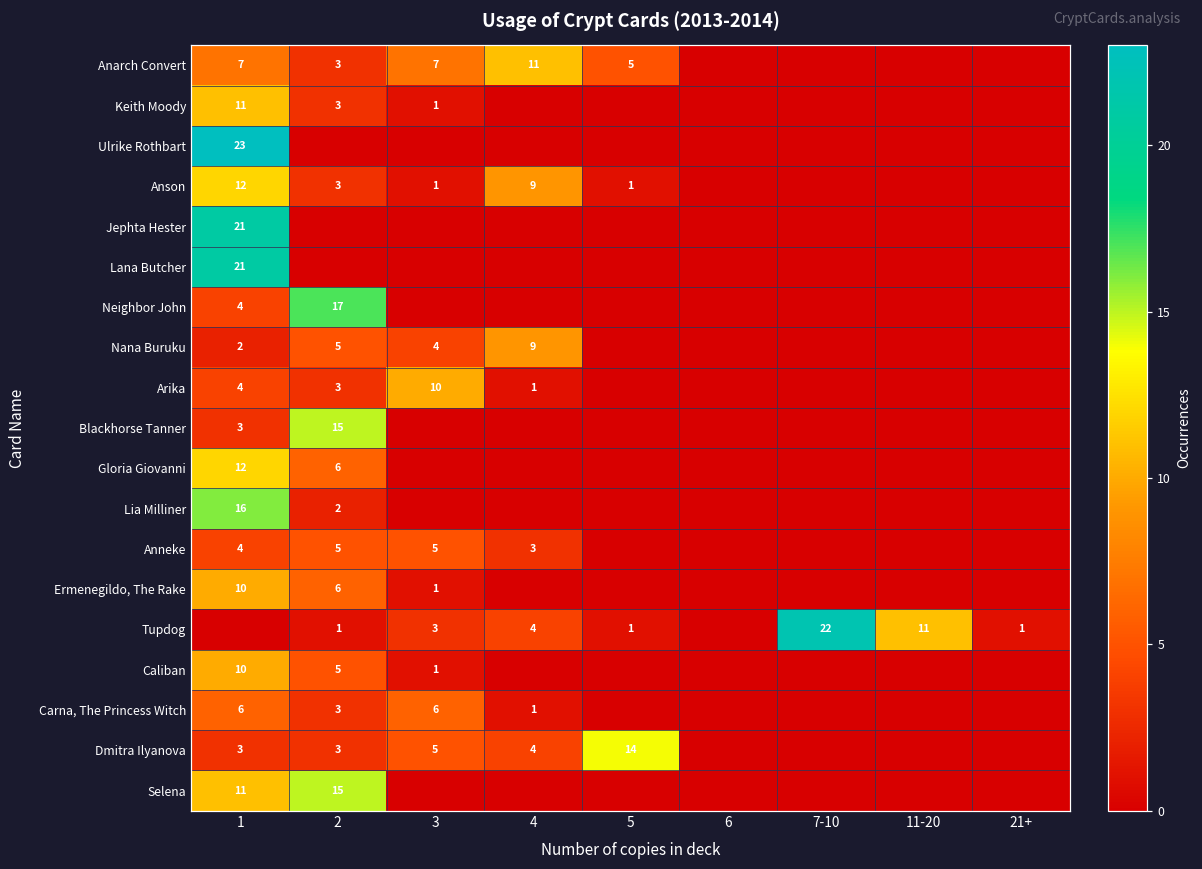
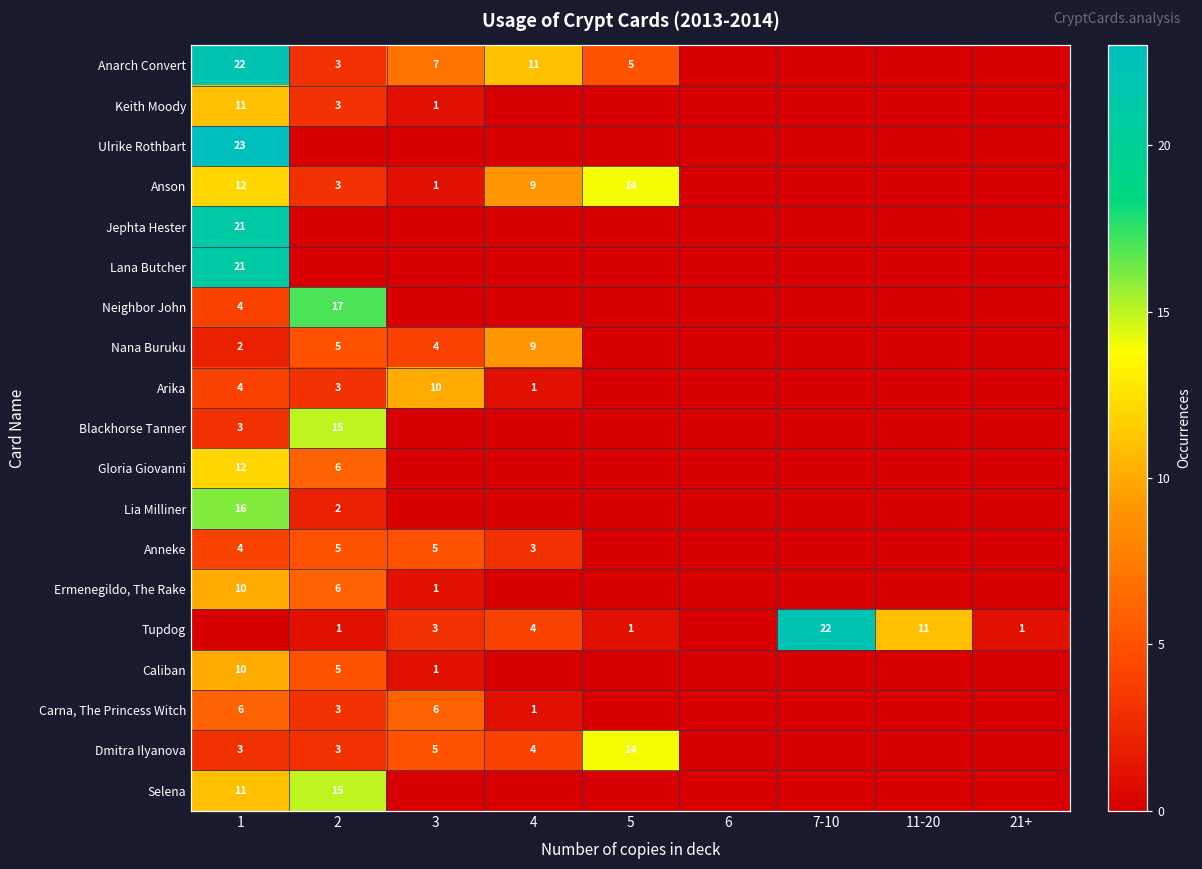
  {
    "Anarch Convert": {
-     "1": 7,
+     "1": 22,
      "2": 3,
      "3": 7,
      "4": 11,
      "5": 5
    },
    "Keith Moody": {
      "1": 11,
      "2": 3,
      "3": 1
    },
    "Ulrike Rothbart": {
      "1": 23
    },
    "Anson": {
      "1": 12,
      "2": 3,
      "3": 1,
      "4": 9,
-     "5": 1
+     "5": 14
    },
    "Jephta Hester": {
      "1": 21
    },
    "Lana Butcher": {
      "1": 21
    },
    "Neighbor John": {
      "1": 4,
      "2": 17
    },
    "Nana Buruku": {
      "1": 2,
      "2": 5,
      "3": 4,
      "4": 9
    },
    "Arika": {
      "1": 4,
      "2": 3,
      "3": 10,
      "4": 1
    },
    "Blackhorse Tanner": {
      "1": 3,
      "2": 15
    },
    "Gloria Giovanni": {
      "1": 12,
      "2": 6
    },
    "Lia Milliner": {
      "1": 16,
      "2": 2
    },
    "Anneke": {
      "1": 4,
      "2": 5,
      "3": 5,
      "4": 3
    },
    "Ermenegildo, The Rake": {
      "1": 10,
      "2": 6,
      "3": 1
    },
    "Tupdog": {
      "2": 1,
      "3": 3,
      "4": 4,
      "5": 1,
      "7-10": 22,
      "11-20": 11,
      "21+": 1
    },
    "Caliban": {
      "1": 10,
      "2": 5,
      "3": 1
    },
    "Carna, The Princess Witch": {
      "1": 6,
      "2": 3,
      "3": 6,
      "4": 1
    },
    "Dmitra Ilyanova": {
      "1": 3,
      "2": 3,
      "3": 5,
      "4": 4,
      "5": 14
    },
    "Selena": {
      "1": 11,
      "2": 15
    }
  }
